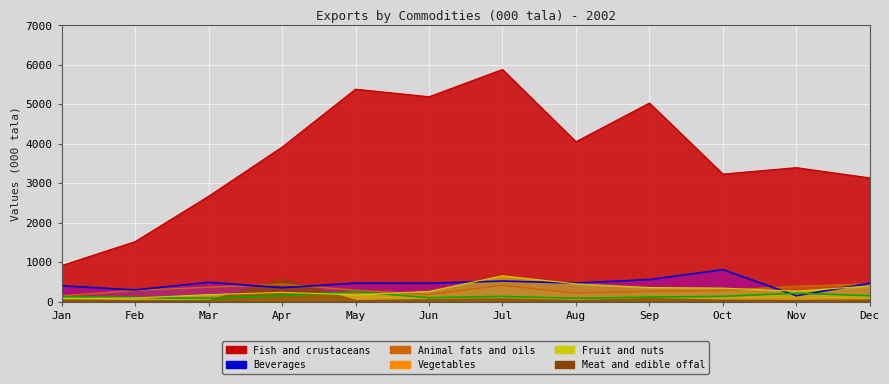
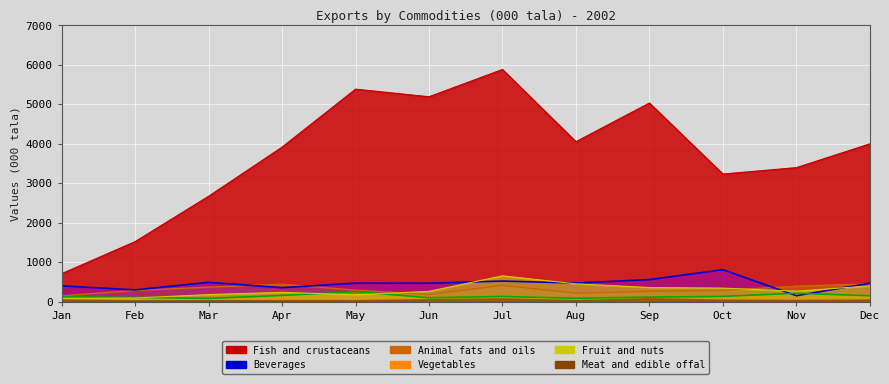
  {
    "Fish and crustaceans": {
-     "Jan": 900,
+     "Jan": 700,
      "Feb": 1500,
      "Mar": 2700,
      "Apr": 3900,
      "May": 5400,
      "Jun": 5200,
      "Jul": 5900,
      "Aug": 4000,
      "Sep": 5000,
      "Oct": 3200,
      "Nov": 3400,
-     "Dec": 3100
+     "Dec": 4000
    },
    "Fruit and nuts": {
      "Mar": 200,
      "Apr": 200,
      "May": 200,
      "Jun": 300,
      "Jul": 700,
      "Sep": 400
    },
    "Meat and edible offal": {
-     "Apr": 600
+     "Apr": 0
    }
  }
